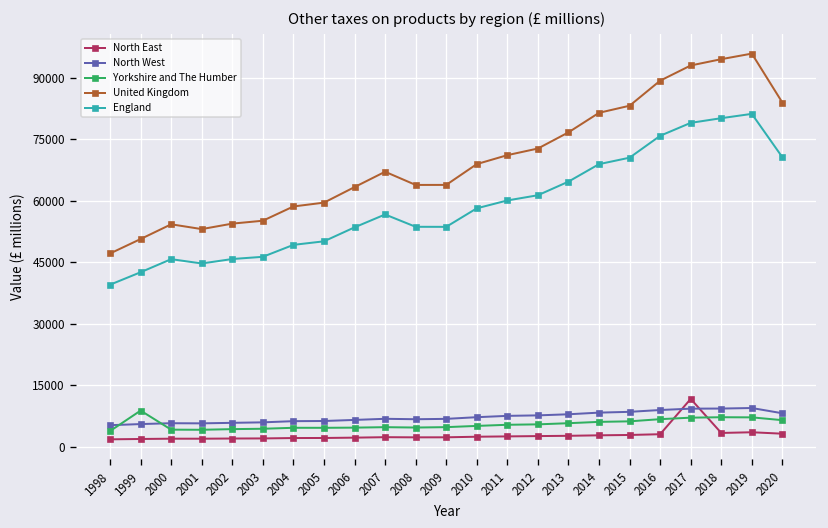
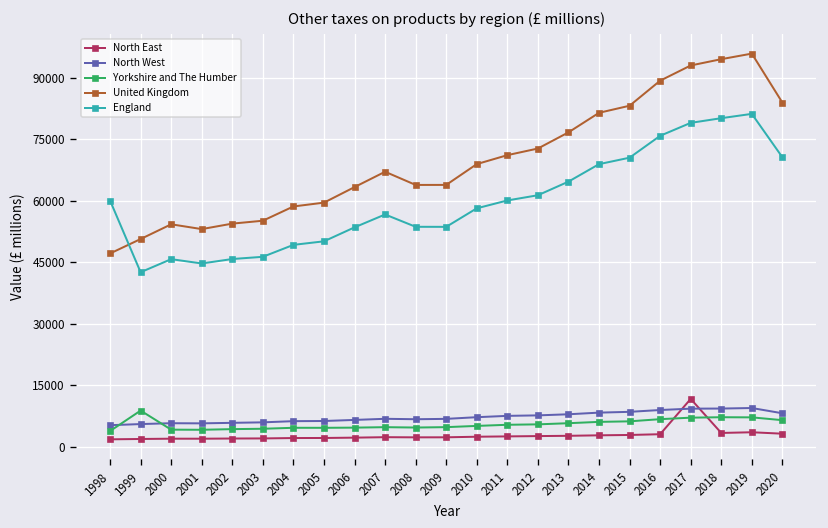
  {
    "North East": {
      "1998": 2000,
      "1999": 2000,
      "2000": 2000,
      "2001": 2000,
      "2002": 2000,
      "2003": 2000,
      "2004": 2000,
      "2005": 2000,
      "2006": 2000,
      "2007": 2000,
      "2008": 2000,
      "2009": 2000,
      "2010": 2000,
      "2011": 3000,
      "2012": 3000,
      "2013": 3000,
      "2014": 3000,
      "2015": 3000,
      "2016": 3000,
      "2017": 12000,
      "2018": 3000,
      "2019": 4000,
      "2020": 3000
    },
    "North West": {
      "1998": 5000,
      "1999": 6000,
      "2000": 6000,
      "2001": 6000,
      "2002": 6000,
      "2003": 6000,
      "2004": 6000,
      "2005": 6000,
      "2006": 7000,
      "2007": 7000,
      "2008": 7000,
      "2009": 7000,
      "2010": 7000,
      "2011": 8000,
      "2012": 8000,
      "2013": 8000,
      "2014": 8000,
      "2015": 9000,
      "2016": 9000,
      "2017": 9000,
      "2018": 9000,
      "2019": 9000,
      "2020": 8000
    },
    "Yorkshire and The Humber": {
      "1998": 4000,
      "1999": 9000,
      "2000": 4000,
      "2001": 4000,
      "2002": 4000,
      "2003": 4000,
      "2004": 5000,
      "2005": 5000,
      "2006": 5000,
      "2007": 5000,
      "2008": 5000,
      "2009": 5000,
      "2010": 5000,
      "2011": 5000,
      "2012": 5000,
      "2013": 6000,
      "2014": 6000,
      "2015": 6000,
      "2016": 7000,
      "2017": 7000,
      "2018": 7000,
      "2019": 7000,
      "2020": 6000
    },
    "United Kingdom": {
      "1998": 47000,
      "1999": 51000,
      "2000": 54000,
      "2001": 53000,
      "2002": 54000,
      "2003": 55000,
      "2004": 59000,
      "2005": 60000,
      "2006": 63000,
      "2007": 67000,
      "2008": 64000,
      "2009": 64000,
      "2010": 69000,
      "2011": 71000,
      "2012": 73000,
      "2013": 77000,
      "2014": 81000,
      "2015": 83000,
      "2016": 89000,
      "2017": 93000,
      "2018": 94000,
      "2019": 96000,
      "2020": 84000
    },
    "England": {
-     "1998": 40000,
+     "1998": 60000,
      "1999": 43000,
      "2000": 46000,
      "2001": 45000,
      "2002": 46000,
      "2003": 46000,
      "2004": 49000,
      "2005": 50000,
      "2006": 53000,
      "2007": 57000,
      "2008": 54000,
      "2009": 54000,
      "2010": 58000,
      "2011": 60000,
      "2012": 61000,
      "2013": 65000,
      "2014": 69000,
      "2015": 70000,
      "2016": 76000,
      "2017": 79000,
      "2018": 80000,
      "2019": 81000,
      "2020": 71000
    }
  }
